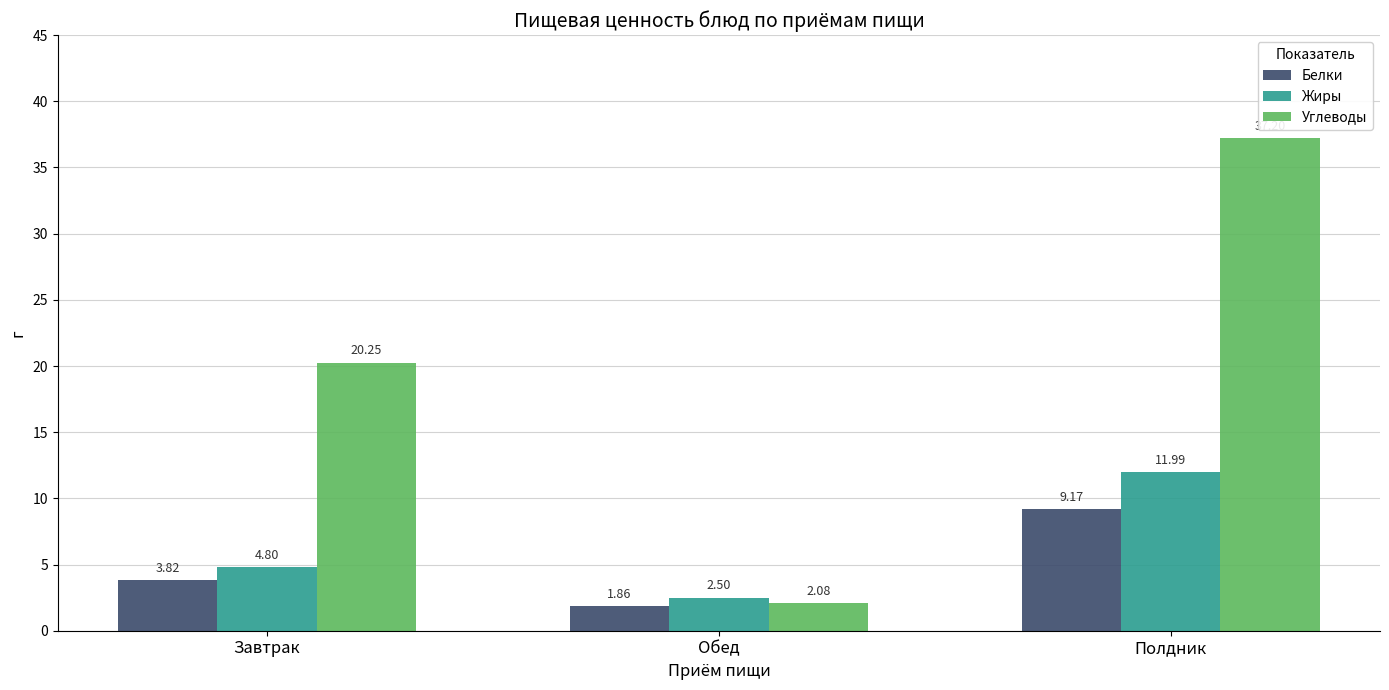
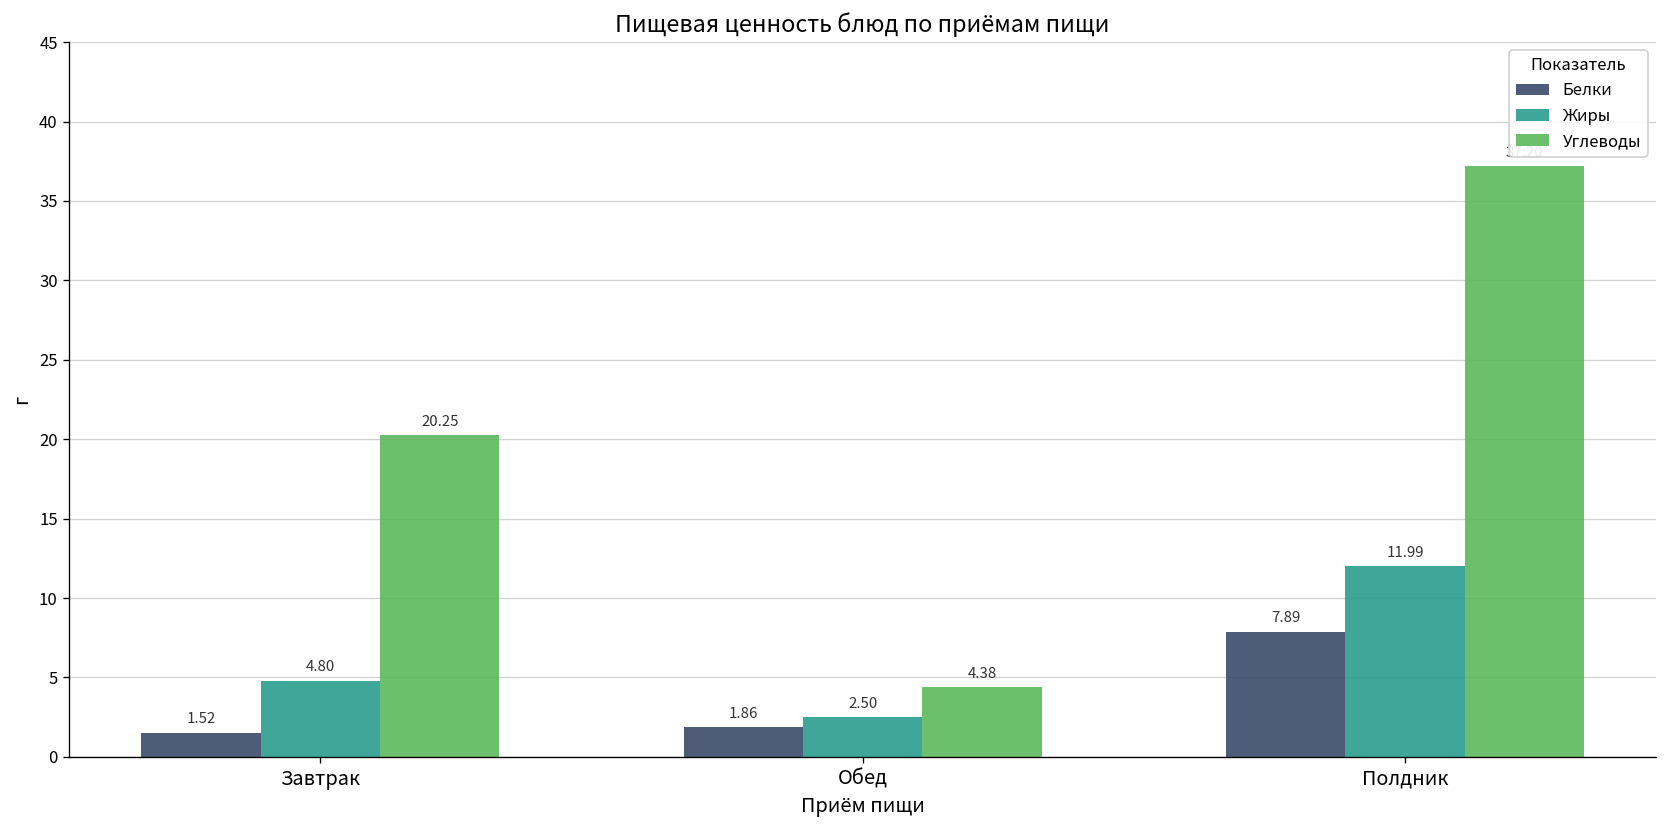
  {
    "Белки": {
-     "Завтрак": 3.82,
+     "Завтрак": 1.52,
      "Обед": 1.86,
-     "Полдник": 9.17
+     "Полдник": 7.89
    },
    "Жиры": {
      "Завтрак": 4.80,
      "Обед": 2.50,
      "Полдник": 11.99
    },
    "Углеводы": {
      "Завтрак": 20.25,
-     "Обед": 2.08
+     "Обед": 4.38
    }
  }
